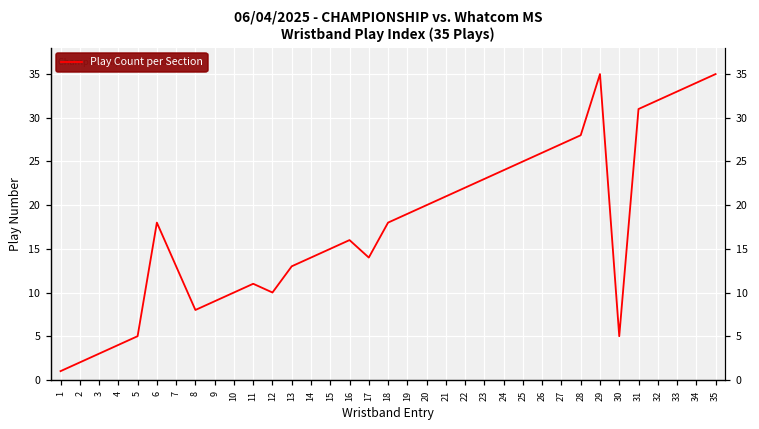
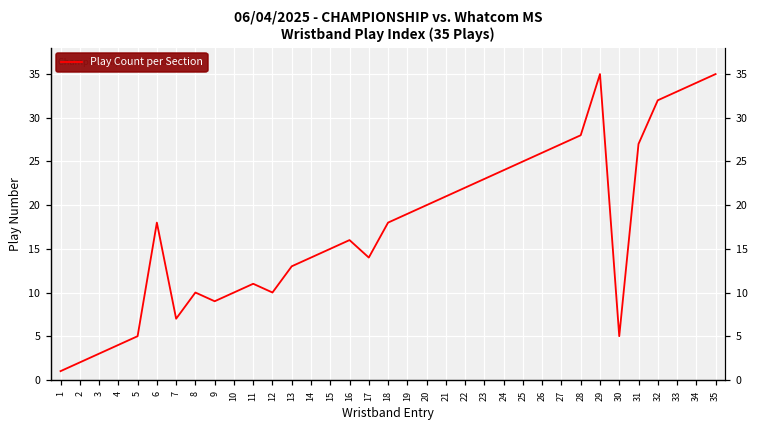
  {
    "1": 1,
    "2": 2,
    "3": 3,
    "4": 4,
    "5": 5,
    "6": 18,
-   "7": 13,
-   "8": 8,
+   "7": 7,
+   "8": 10,
    "9": 9,
    "10": 10,
    "11": 11,
    "12": 10,
    "13": 13,
    "14": 14,
    "15": 15,
    "16": 16,
    "17": 14,
    "18": 18,
    "19": 19,
    "20": 20,
    "21": 21,
    "22": 22,
    "23": 23,
    "24": 24,
    "25": 25,
    "26": 26,
    "27": 27,
    "28": 28,
    "29": 35,
    "30": 5,
-   "31": 31,
+   "31": 27,
    "32": 32,
    "33": 33,
    "34": 34,
    "35": 35
  }
